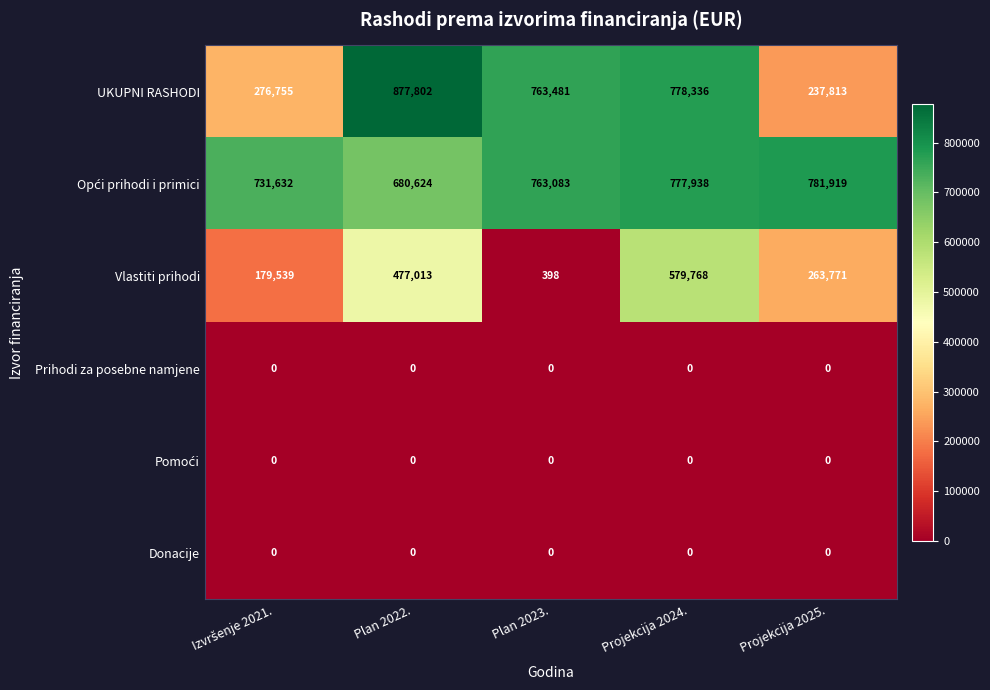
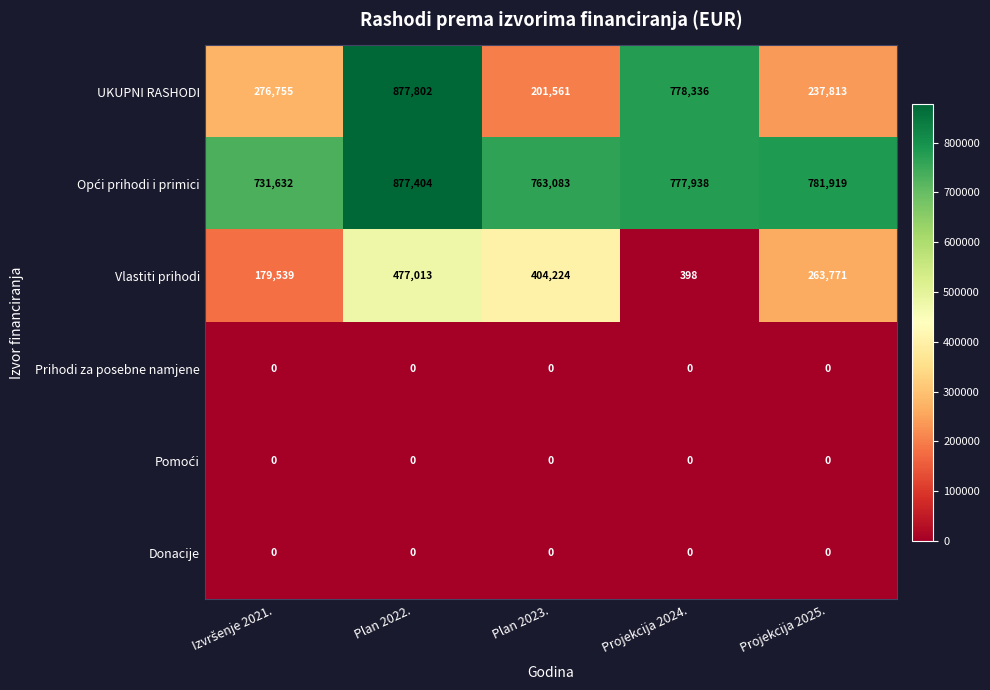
  {
    "UKUPNI RASHODI": {
      "Izvršenje 2021.": "276,755",
      "Plan 2022.": "877,802",
-     "Plan 2023.": "763,481",
+     "Plan 2023.": "201,561",
      "Projekcija 2024.": "778,336",
      "Projekcija 2025.": "237,813"
    },
    "Opći prihodi i primici": {
      "Izvršenje 2021.": "731,632",
-     "Plan 2022.": "680,624",
+     "Plan 2022.": "877,404",
      "Plan 2023.": "763,083",
      "Projekcija 2024.": "777,938",
      "Projekcija 2025.": "781,919"
    },
    "Vlastiti prihodi": {
      "Izvršenje 2021.": "179,539",
      "Plan 2022.": "477,013",
-     "Plan 2023.": "398",
-     "Projekcija 2024.": "579,768",
+     "Plan 2023.": "404,224",
+     "Projekcija 2024.": "398",
      "Projekcija 2025.": "263,771"
    },
    "Prihodi za posebne namjene": {
      "Izvršenje 2021.": "0",
      "Plan 2022.": "0",
      "Plan 2023.": "0",
      "Projekcija 2024.": "0",
      "Projekcija 2025.": "0"
    },
    "Pomoći": {
      "Izvršenje 2021.": "0",
      "Plan 2022.": "0",
      "Plan 2023.": "0",
      "Projekcija 2024.": "0",
      "Projekcija 2025.": "0"
    },
    "Donacije": {
      "Izvršenje 2021.": "0",
      "Plan 2022.": "0",
      "Plan 2023.": "0",
      "Projekcija 2024.": "0",
      "Projekcija 2025.": "0"
    }
  }
